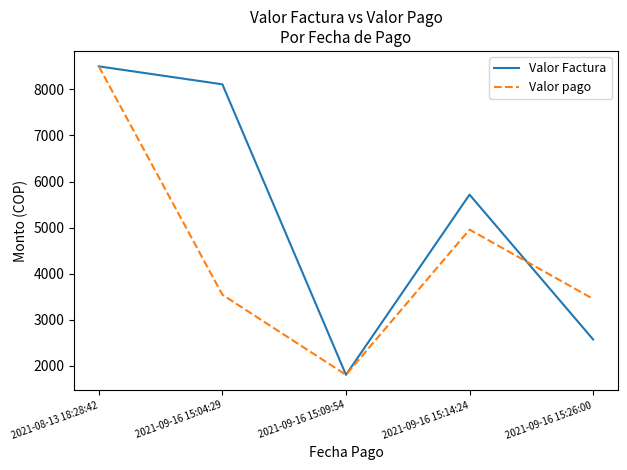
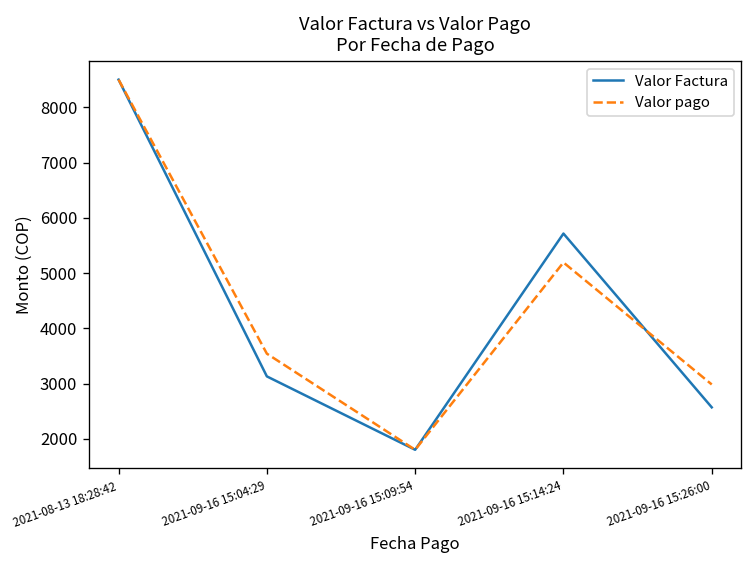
  {
    "Valor Factura": {
-     "2021-09-16 15:04:29": 8100,
+     "2021-09-16 15:04:29": 3100,
      "2021-09-16 15:14:24": 5700,
      "2021-09-16 15:26:00": 2600
    },
    "Valor pago": {
      "2021-09-16 15:04:29": 3500,
-     "2021-09-16 15:14:24": 5000,
-     "2021-09-16 15:26:00": 3500
+     "2021-09-16 15:14:24": 5200,
+     "2021-09-16 15:26:00": 3000
    }
  }
